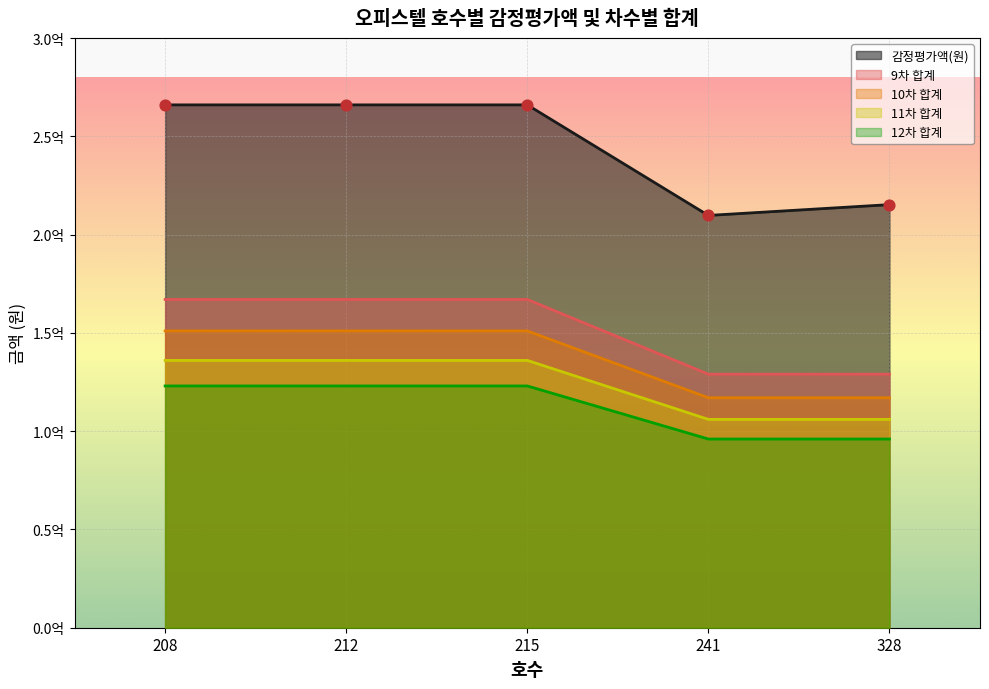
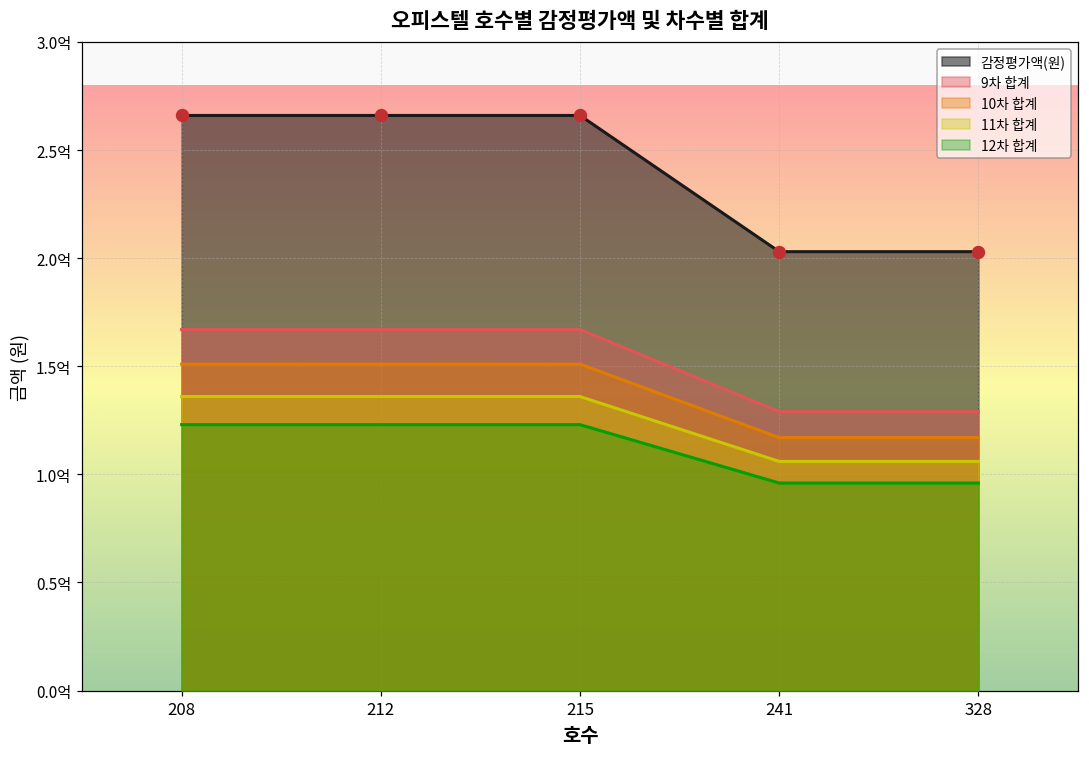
  {
    "감정평가액(원)": {
      "208": "2.66억",
      "212": "2.66억",
      "215": "2.66억",
-     "241": "2.10억",
-     "328": "2.15억"
+     "241": "2.03억",
+     "328": "2.03억"
    },
    "12차 합계": {
      "208": "1.23억",
      "212": "1.23억",
      "215": "1.23억",
      "241": "0.96억",
      "328": "0.96억"
    }
  }
